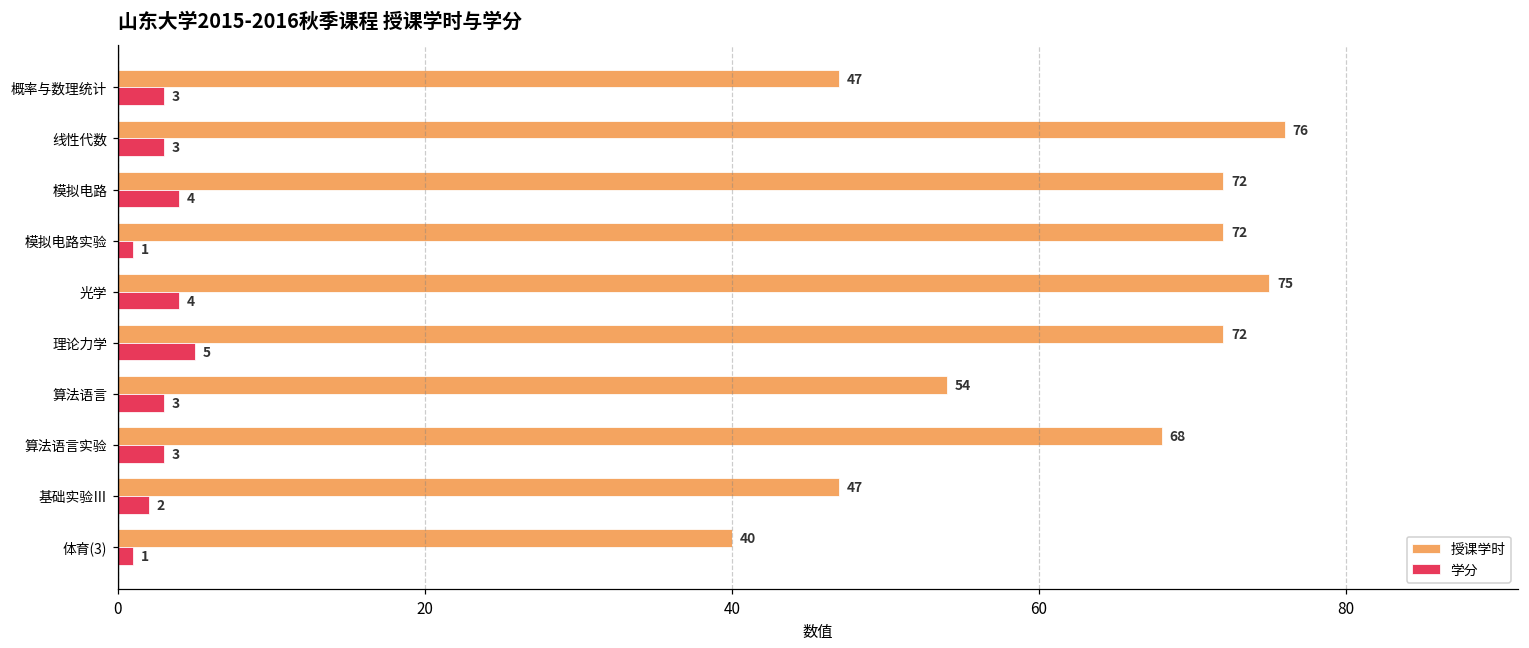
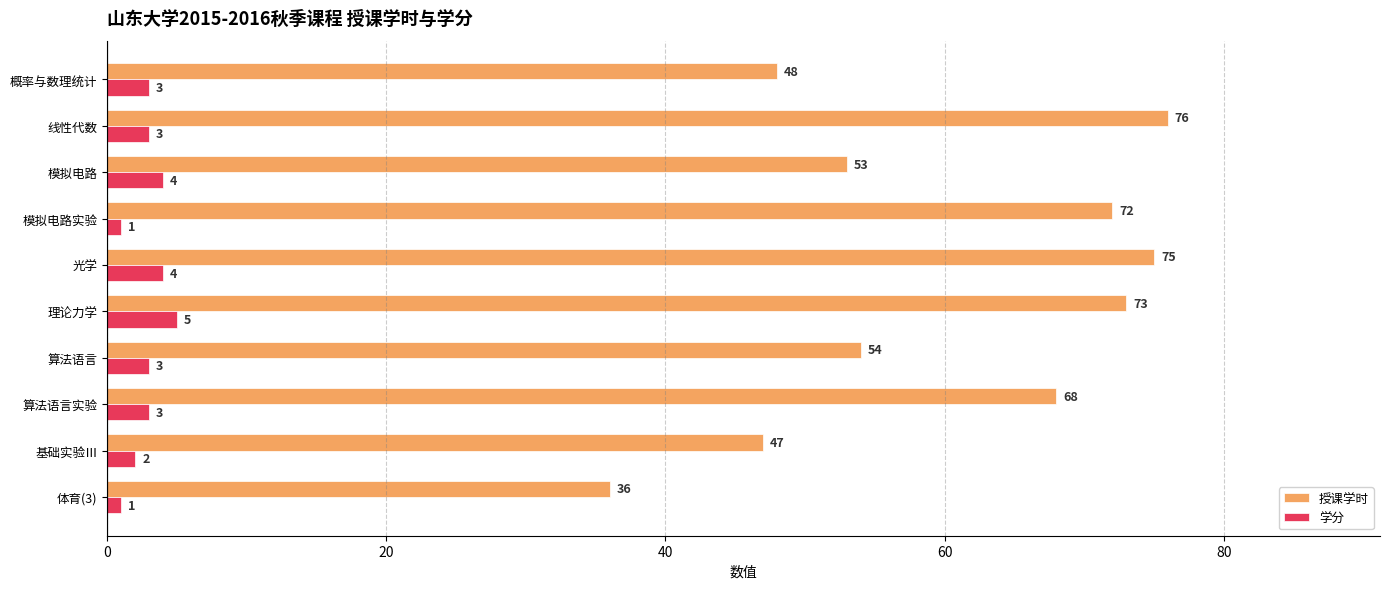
  {
    "授课学时": {
-     "概率与数理统计": 47,
+     "概率与数理统计": 48,
      "线性代数": 76,
-     "模拟电路": 72,
+     "模拟电路": 53,
      "模拟电路实验": 72,
      "光学": 75,
-     "理论力学": 72,
+     "理论力学": 73,
      "算法语言": 54,
      "算法语言实验": 68,
      "基础实验Ⅲ": 47,
-     "体育(3)": 40
+     "体育(3)": 36
    },
    "学分": {
      "概率与数理统计": 3,
      "线性代数": 3,
      "模拟电路": 4,
      "模拟电路实验": 1,
      "光学": 4,
      "理论力学": 5,
      "算法语言": 3,
      "算法语言实验": 3,
      "基础实验Ⅲ": 2,
      "体育(3)": 1
    }
  }
